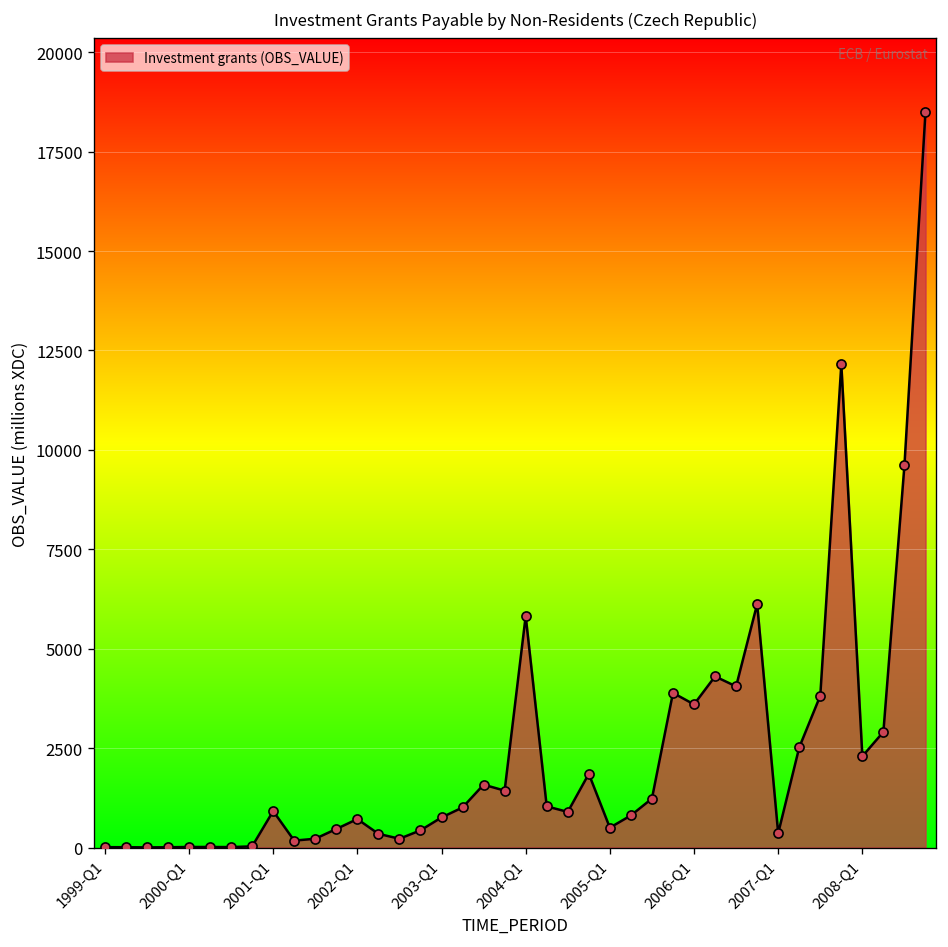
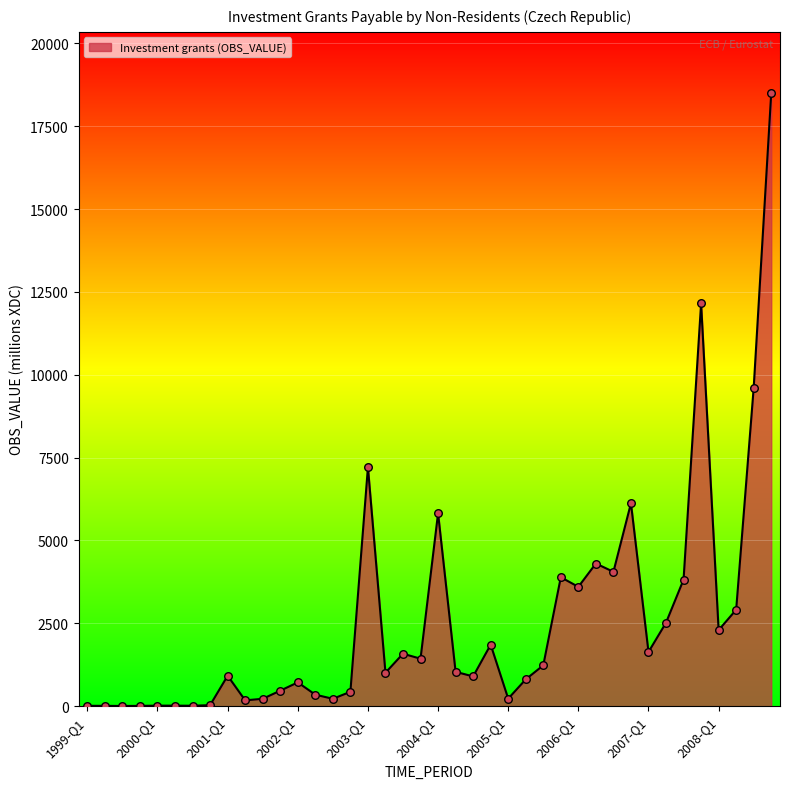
  {
    "1999-Q1": 0,
    "2000-Q1": 0,
    "2001-Q1": 900,
    "2002-Q1": 700,
-   "2003-Q1": 800,
+   "2003-Q1": 7200,
    "2004-Q1": 5800,
-   "2005-Q1": 500,
+   "2005-Q1": 200,
    "2006-Q1": 3600,
-   "2007-Q1": 400,
+   "2007-Q1": 1600,
    "2008-Q1": 2300
  }
